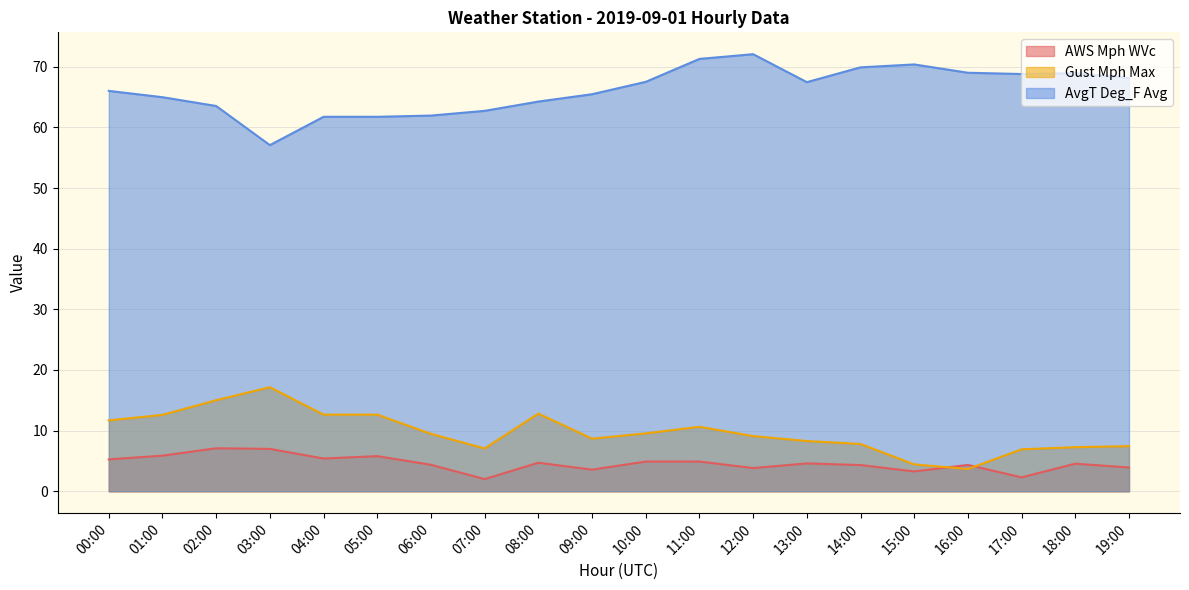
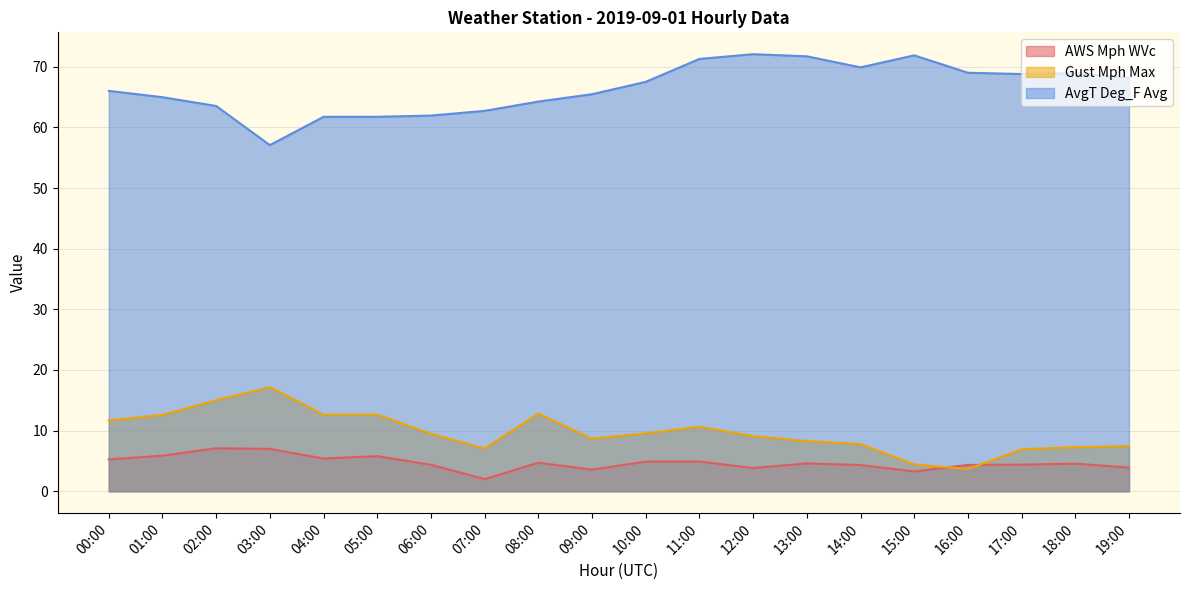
  {
    "AWS Mph WVc": {
      "00:00": 5,
      "01:00": 6,
      "02:00": 7,
      "03:00": 7,
      "04:00": 5,
      "05:00": 6,
      "06:00": 4,
      "07:00": 2,
      "08:00": 5,
      "09:00": 4,
      "10:00": 5,
      "11:00": 5,
      "12:00": 4,
      "13:00": 5,
      "14:00": 4,
      "15:00": 3,
      "16:00": 4,
-     "17:00": 2,
+     "17:00": 4,
      "18:00": 5,
      "19:00": 4
    },
    "Gust Mph Max": {
      "00:00": 12,
      "01:00": 13,
      "02:00": 15,
      "03:00": 17,
      "04:00": 13,
      "05:00": 13,
      "06:00": 9,
      "07:00": 7,
      "08:00": 13,
      "09:00": 9,
      "10:00": 10,
      "11:00": 11,
      "12:00": 9,
      "13:00": 8,
      "14:00": 8,
      "15:00": 4,
      "16:00": 4,
      "17:00": 7,
      "18:00": 7,
      "19:00": 7
    },
    "AvgT Deg_F Avg": {
      "00:00": 66,
      "01:00": 65,
      "02:00": 64,
      "03:00": 57,
      "04:00": 62,
      "05:00": 62,
      "06:00": 62,
      "07:00": 63,
      "08:00": 64,
      "09:00": 65,
      "10:00": 68,
      "11:00": 71,
      "12:00": 72,
-     "13:00": 67,
+     "13:00": 72,
      "14:00": 70,
-     "15:00": 70,
+     "15:00": 72,
      "16:00": 69
    }
  }
